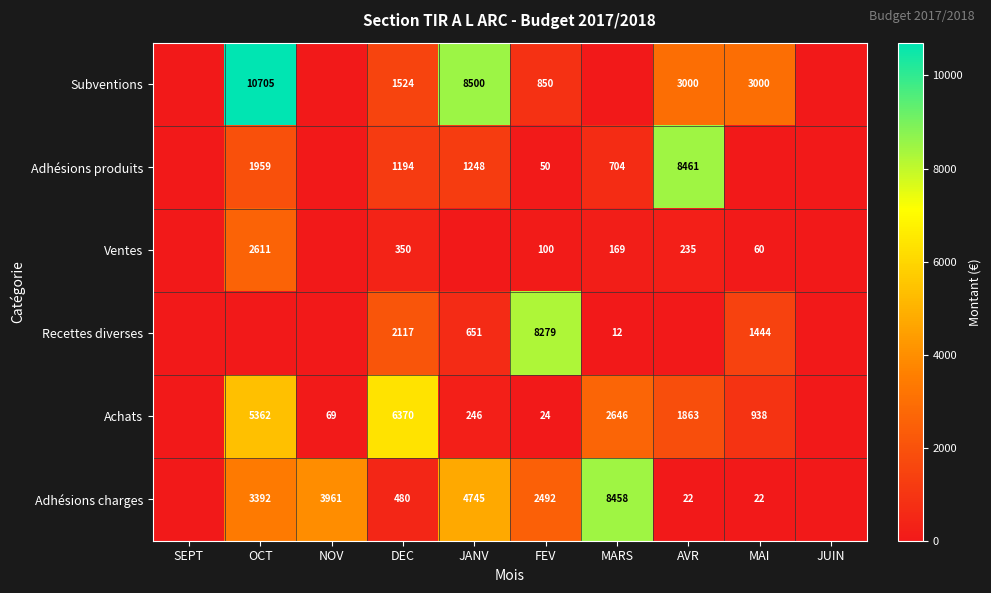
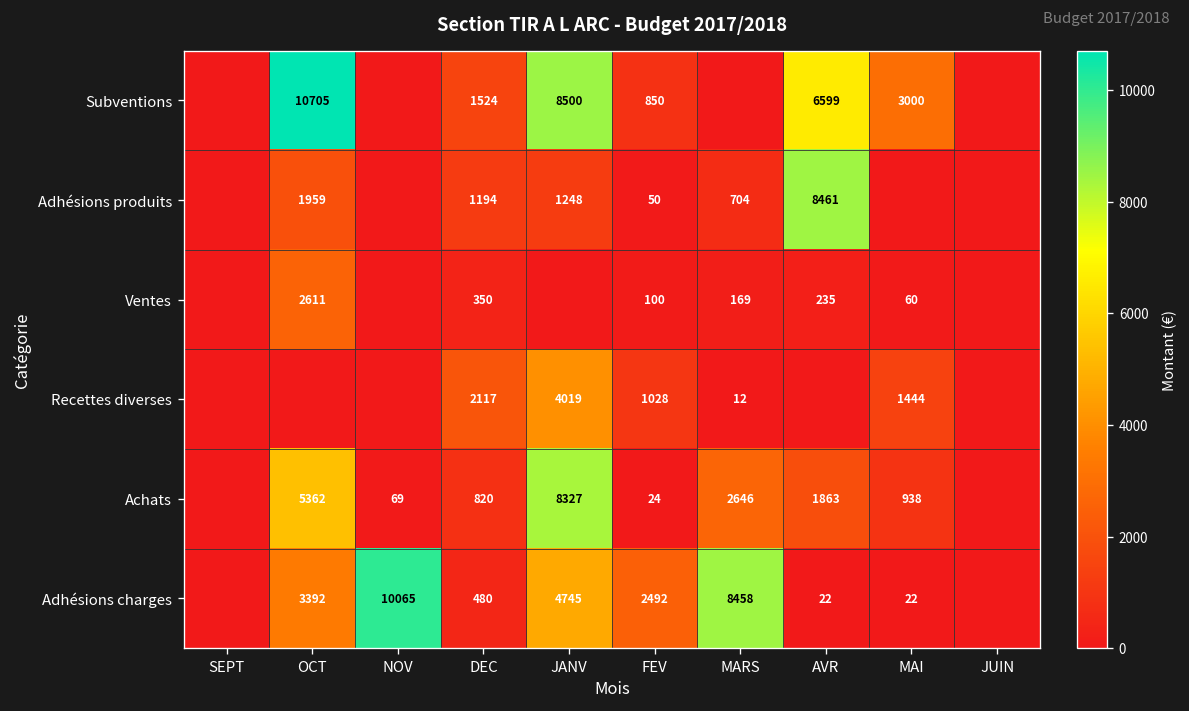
  {
    "Subventions": {
      "OCT": 10705,
      "DEC": 1524,
      "JANV": 8500,
      "FEV": 850,
-     "AVR": 3000,
+     "AVR": 6599,
      "MAI": 3000
    },
    "Adhésions produits": {
      "OCT": 1959,
      "DEC": 1194,
      "JANV": 1248,
      "FEV": 50,
      "MARS": 704,
      "AVR": 8461
    },
    "Ventes": {
      "OCT": 2611,
      "DEC": 350,
      "FEV": 100,
      "MARS": 169,
      "AVR": 235,
      "MAI": 60
    },
    "Recettes diverses": {
      "DEC": 2117,
-     "JANV": 651,
-     "FEV": 8279,
+     "JANV": 4019,
+     "FEV": 1028,
      "MARS": 12,
      "MAI": 1444
    },
    "Achats": {
      "OCT": 5362,
      "NOV": 69,
-     "DEC": 6370,
-     "JANV": 246,
+     "DEC": 820,
+     "JANV": 8327,
      "FEV": 24,
      "MARS": 2646,
      "AVR": 1863,
      "MAI": 938
    },
    "Adhésions charges": {
      "OCT": 3392,
-     "NOV": 3961,
+     "NOV": 10065,
      "DEC": 480,
      "JANV": 4745,
      "FEV": 2492,
      "MARS": 8458,
      "AVR": 22,
      "MAI": 22
    }
  }
